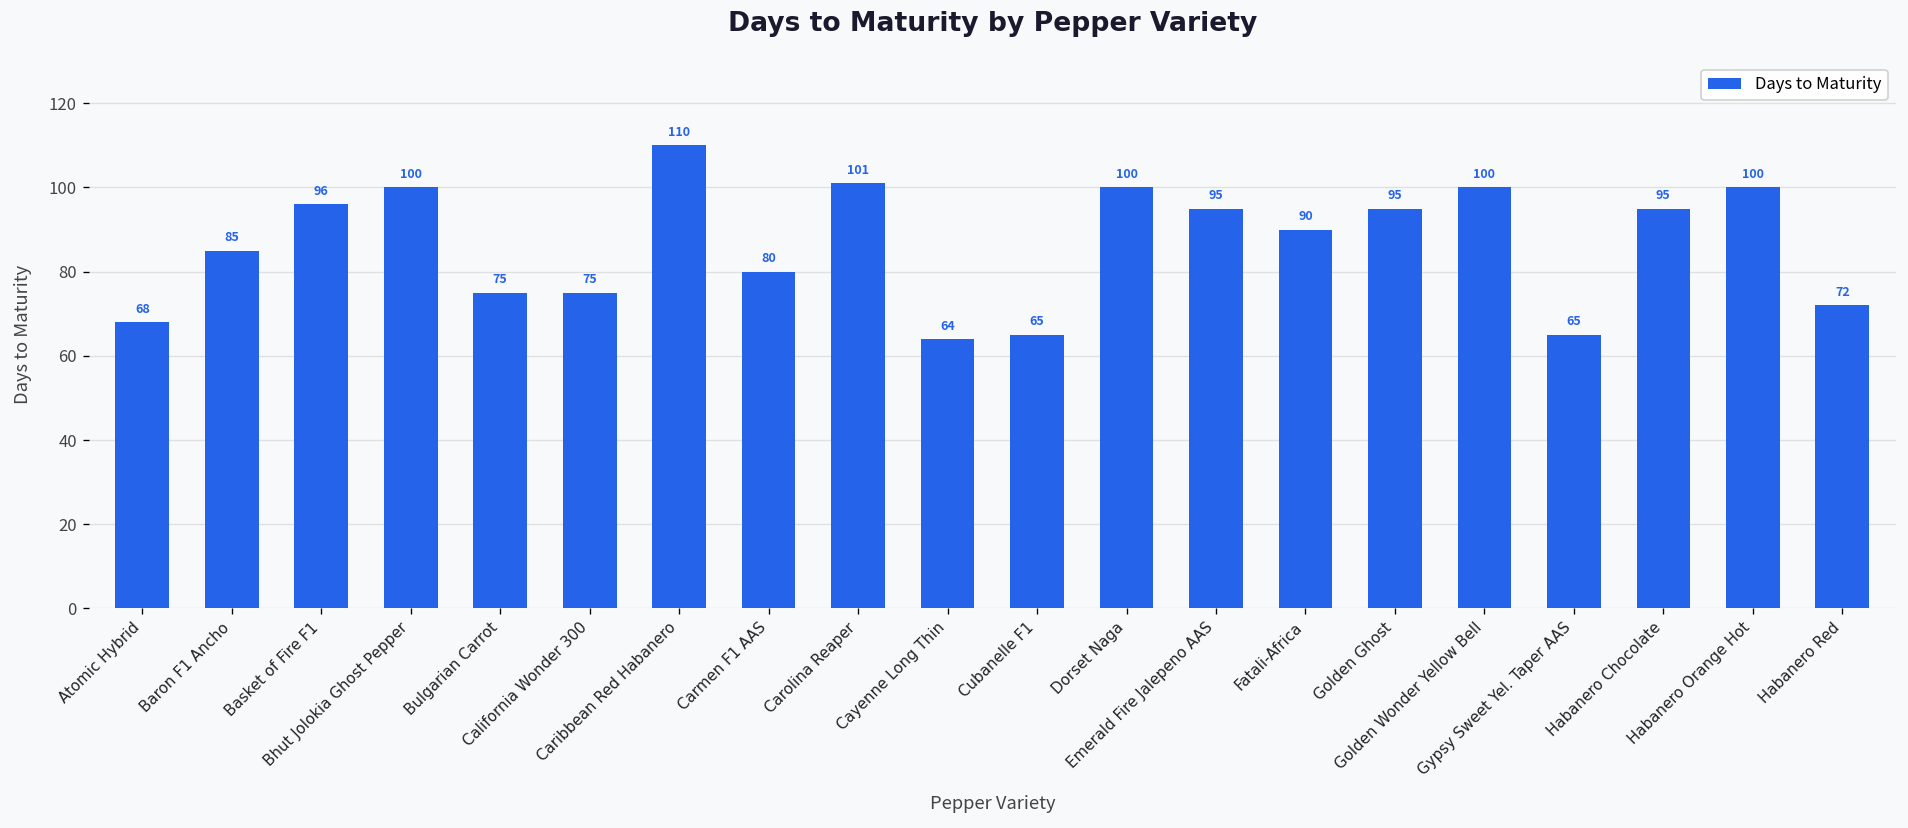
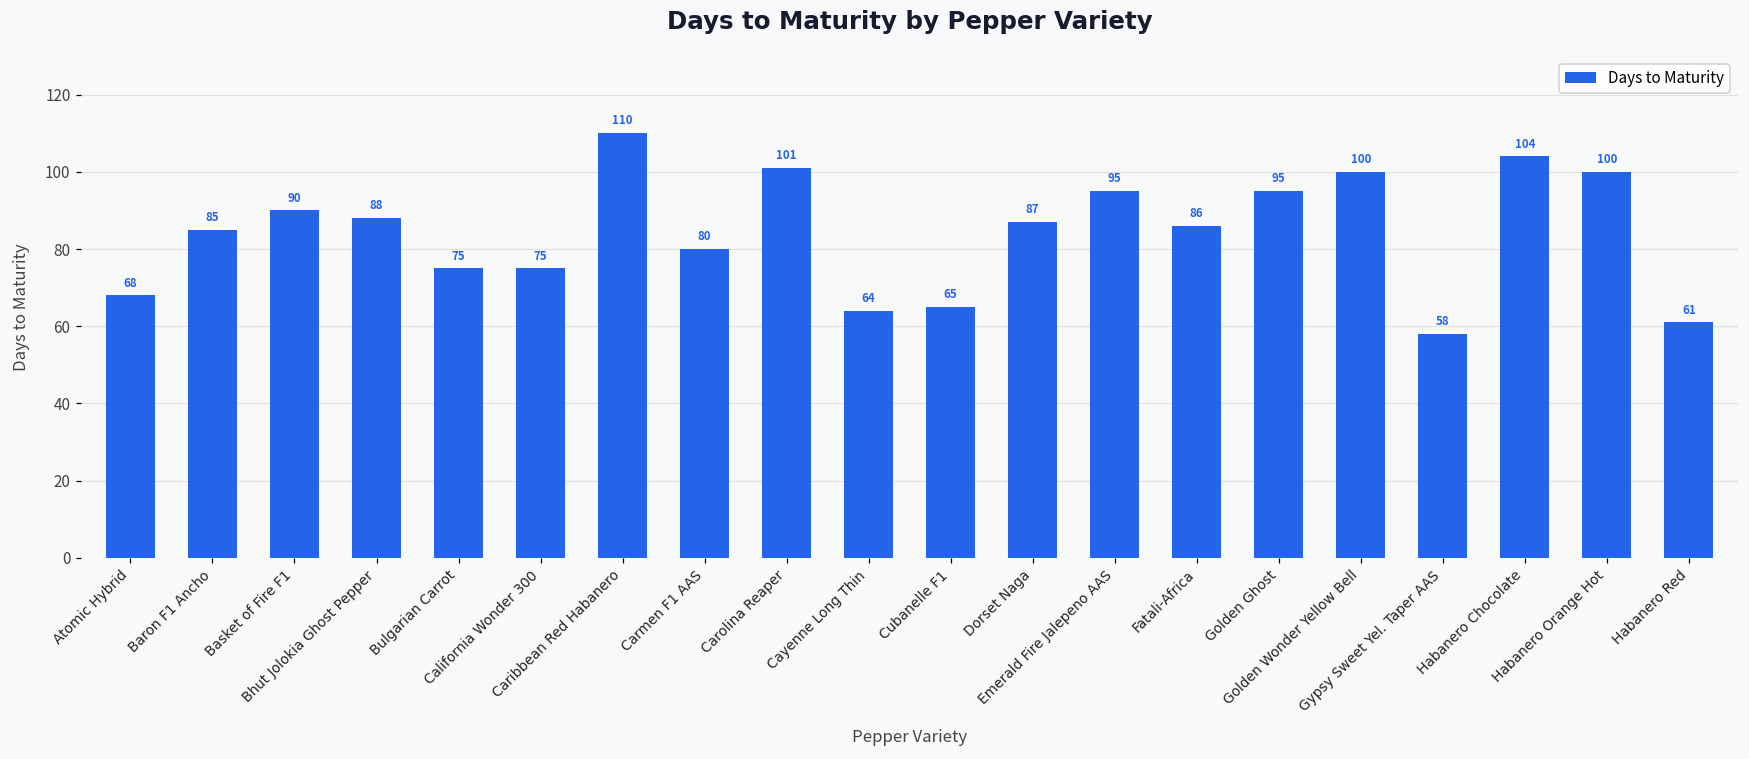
  {
    "Atomic Hybrid": 68,
    "Baron F1 Ancho": 85,
-   "Basket of Fire F1": 96,
-   "Bhut Jolokia Ghost Pepper": 100,
+   "Basket of Fire F1": 90,
+   "Bhut Jolokia Ghost Pepper": 88,
    "Bulgarian Carrot": 75,
    "California Wonder 300": 75,
    "Caribbean Red Habanero": 110,
    "Carmen F1 AAS": 80,
    "Carolina Reaper": 101,
    "Cayenne Long Thin": 64,
    "Cubanelle F1": 65,
-   "Dorset Naga": 100,
+   "Dorset Naga": 87,
    "Emerald Fire Jalepeno AAS": 95,
-   "Fatali-Africa": 90,
+   "Fatali-Africa": 86,
    "Golden Ghost": 95,
    "Golden Wonder Yellow Bell": 100,
-   "Gypsy Sweet Yel. Taper AAS": 65,
-   "Habanero Chocolate": 95,
+   "Gypsy Sweet Yel. Taper AAS": 58,
+   "Habanero Chocolate": 104,
    "Habanero Orange Hot": 100,
-   "Habanero Red": 72
+   "Habanero Red": 61
  }
